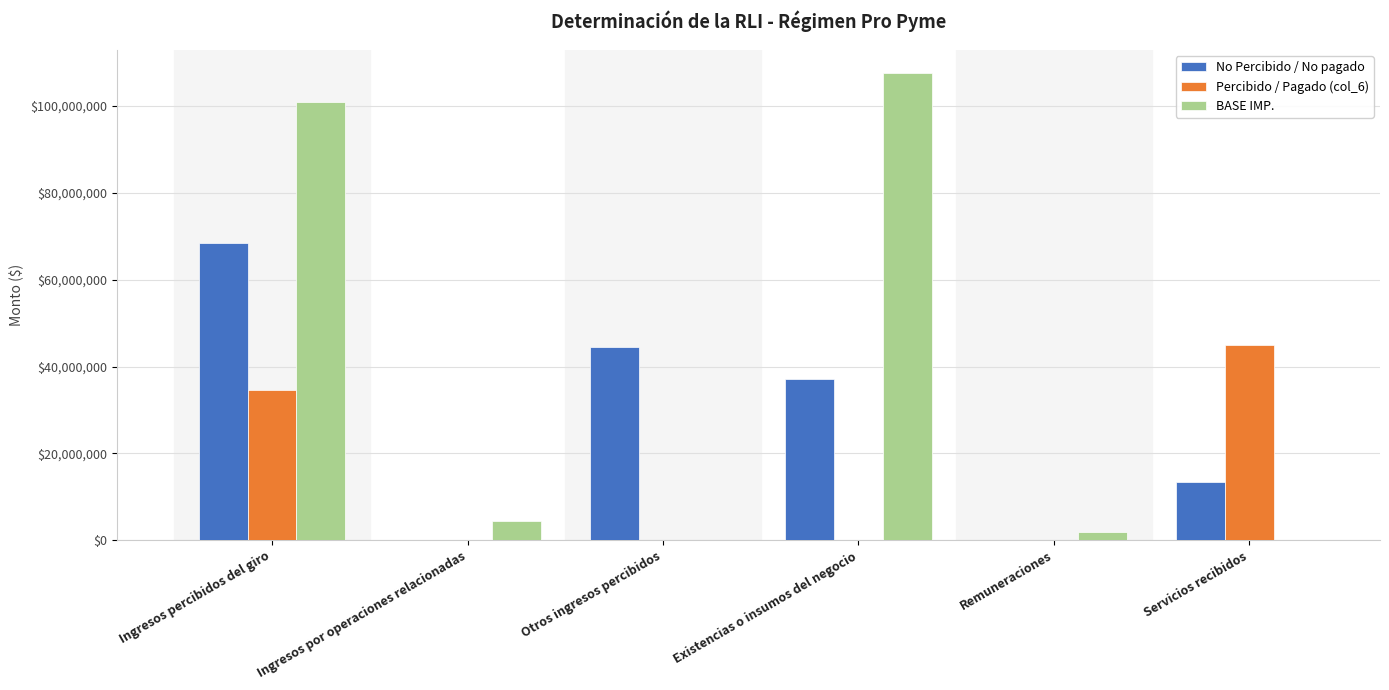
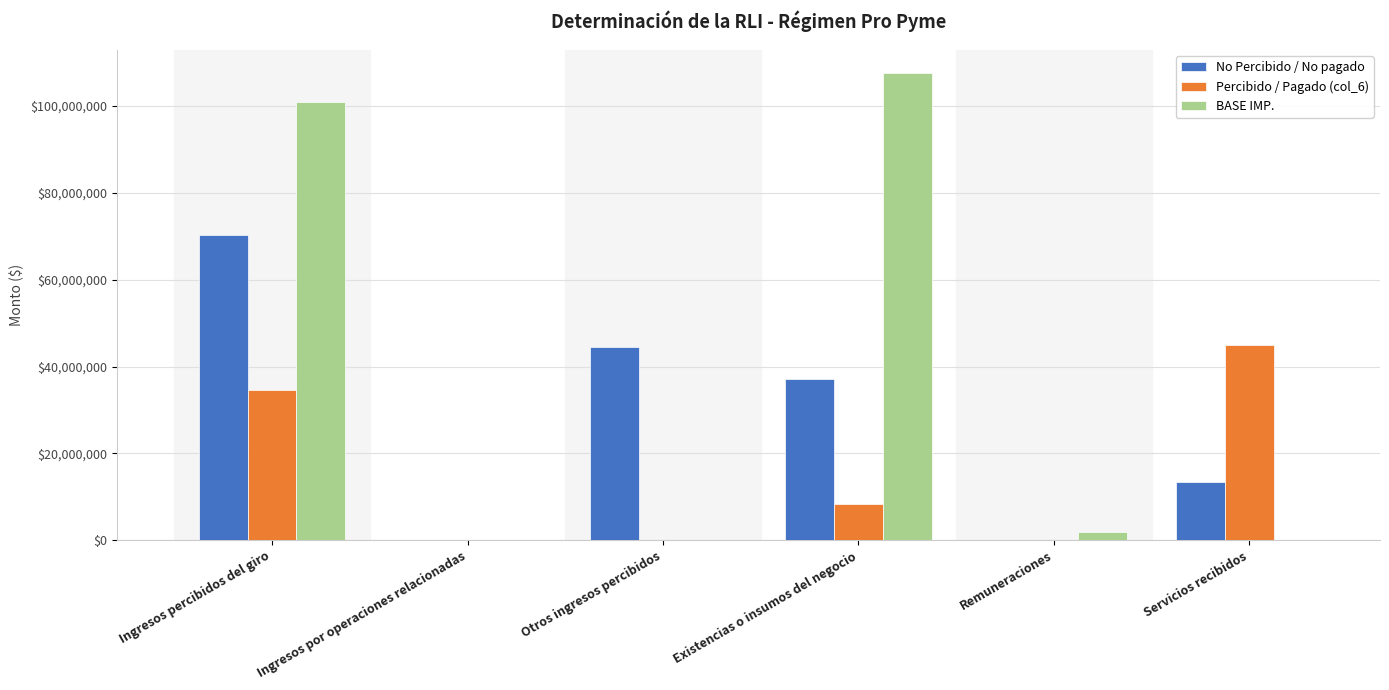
  {
    "No Percibido / No pagado": {
-     "Ingresos percibidos del giro": "$68,000,000",
+     "Ingresos percibidos del giro": "$70,000,000",
      "Ingresos por operaciones relacionadas": "$0",
      "Otros ingresos percibidos": "$44,000,000",
      "Existencias o insumos del negocio": "$37,000,000",
      "Remuneraciones": "$0",
      "Servicios recibidos": "$13,000,000"
    },
    "Percibido / Pagado (col_6)": {
      "Ingresos percibidos del giro": "$35,000,000",
      "Ingresos por operaciones relacionadas": "$0",
-     "Existencias o insumos del negocio": "$0",
+     "Existencias o insumos del negocio": "$8,000,000",
      "Remuneraciones": "$0",
      "Servicios recibidos": "$45,000,000"
    },
    "BASE IMP.": {
      "Ingresos percibidos del giro": "$101,000,000",
-     "Ingresos por operaciones relacionadas": "$4,000,000",
+     "Ingresos por operaciones relacionadas": "$0",
      "Existencias o insumos del negocio": "$108,000,000",
      "Remuneraciones": "$2,000,000",
      "Servicios recibidos": "$0"
    }
  }
